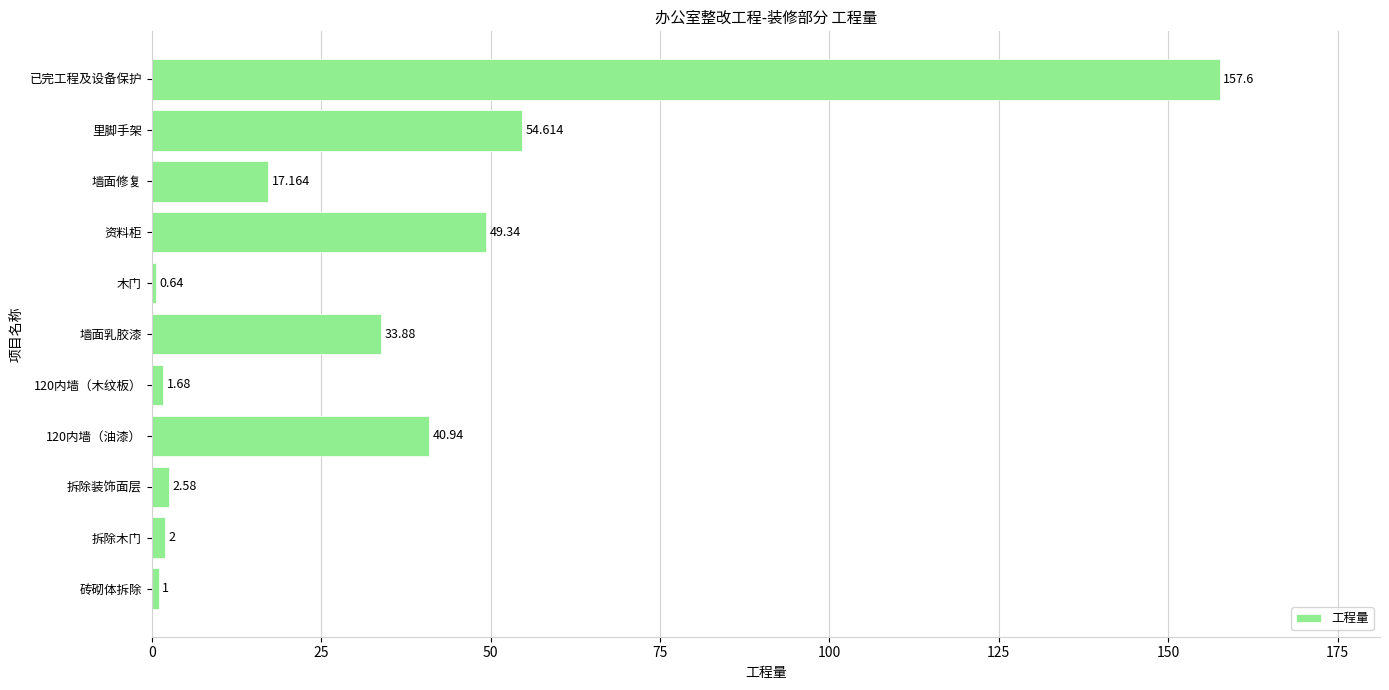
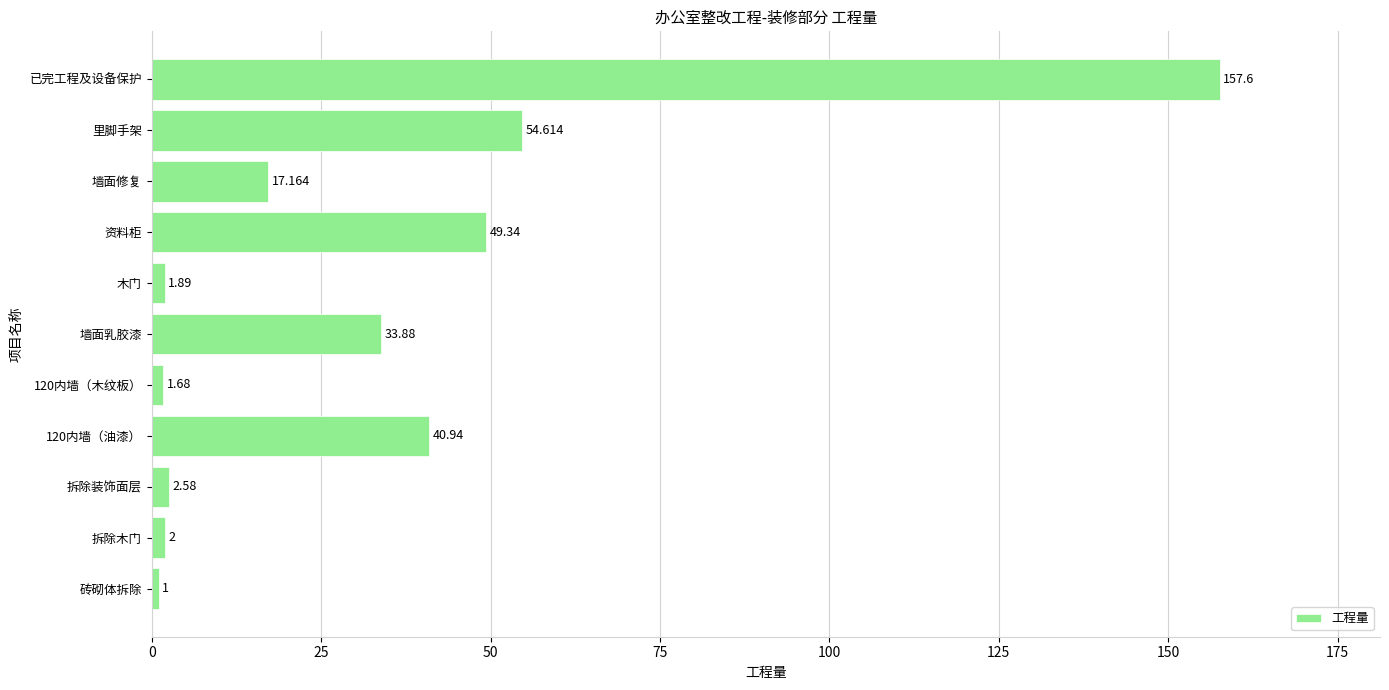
  {
    "已完工程及设备保护": 157.6,
    "里脚手架": 54.614,
    "墙面修复": 17.164,
    "资料柜": 49.34,
-   "木门": 0.64,
+   "木门": 1.89,
    "墙面乳胶漆": 33.88,
    "120内墙（木纹板）": 1.68,
    "120内墙（油漆）": 40.94,
    "拆除装饰面层": 2.58,
    "拆除木门": 2,
    "砖砌体拆除": 1
  }
